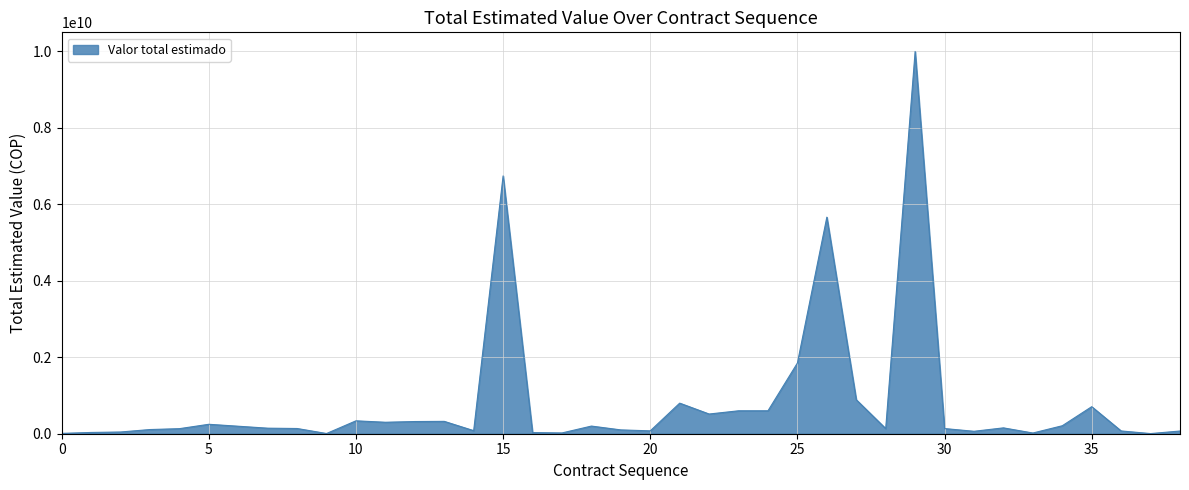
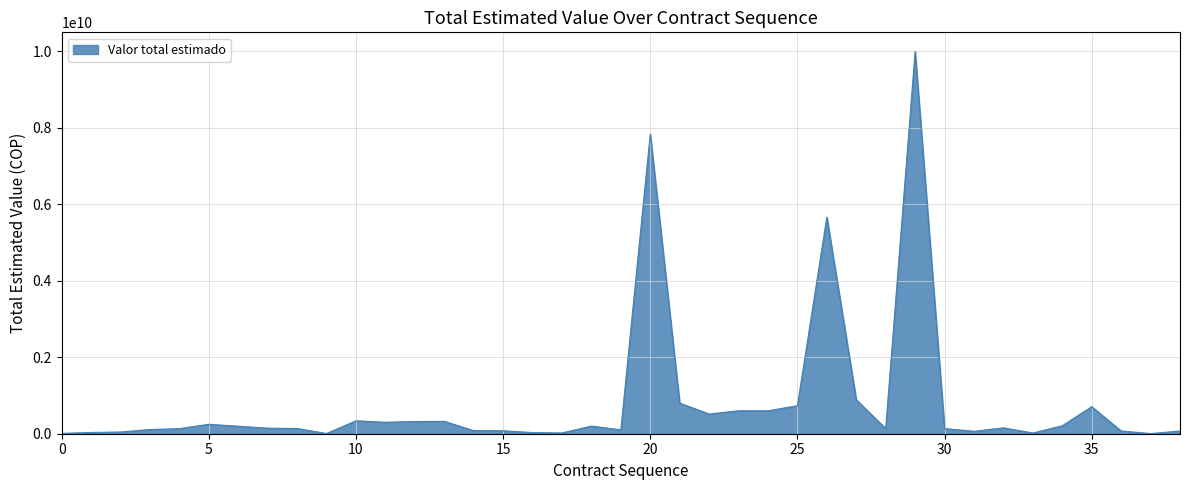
  {
    "0": 0,
    "5": 200000000,
    "10": 300000000,
-   "15": 6700000000,
-   "20": 100000000,
-   "25": 1900000000,
+   "15": 100000000,
+   "20": 7800000000,
+   "25": 700000000,
    "30": 100000000,
    "35": 700000000
  }
